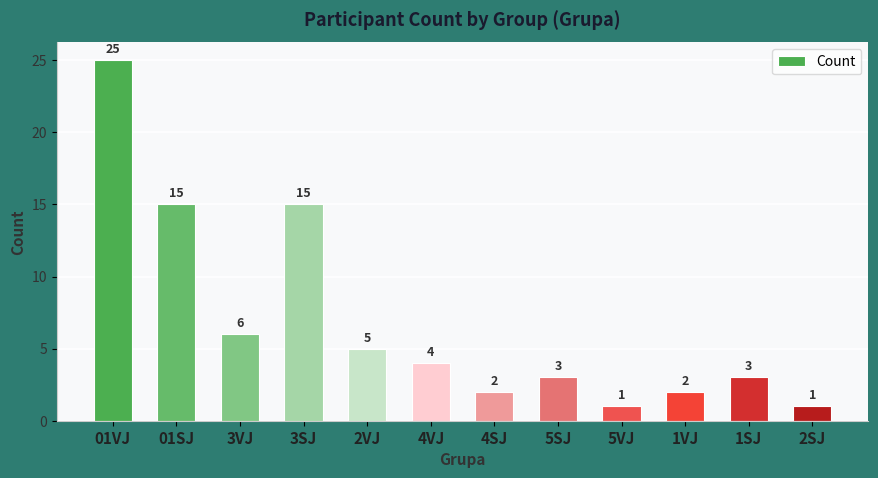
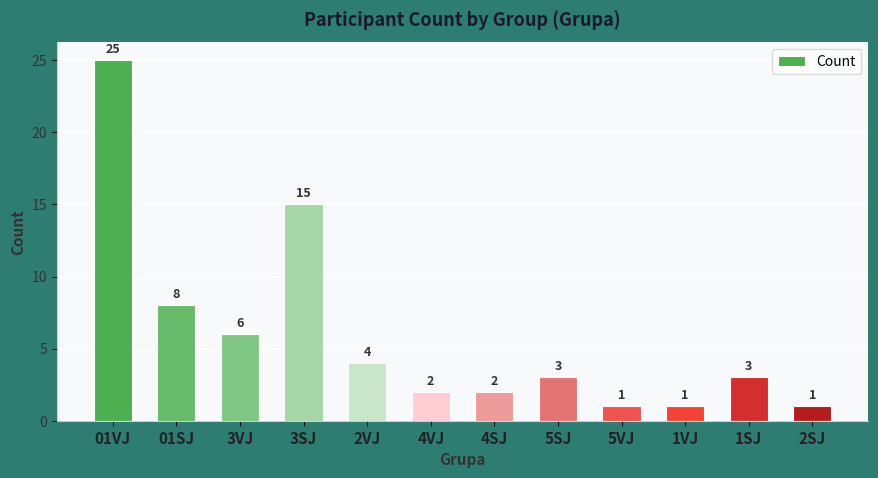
  {
    "01VJ": 25,
-   "01SJ": 15,
+   "01SJ": 8,
    "3VJ": 6,
    "3SJ": 15,
-   "2VJ": 5,
-   "4VJ": 4,
+   "2VJ": 4,
+   "4VJ": 2,
    "4SJ": 2,
    "5SJ": 3,
    "5VJ": 1,
-   "1VJ": 2,
+   "1VJ": 1,
    "1SJ": 3,
    "2SJ": 1
  }
